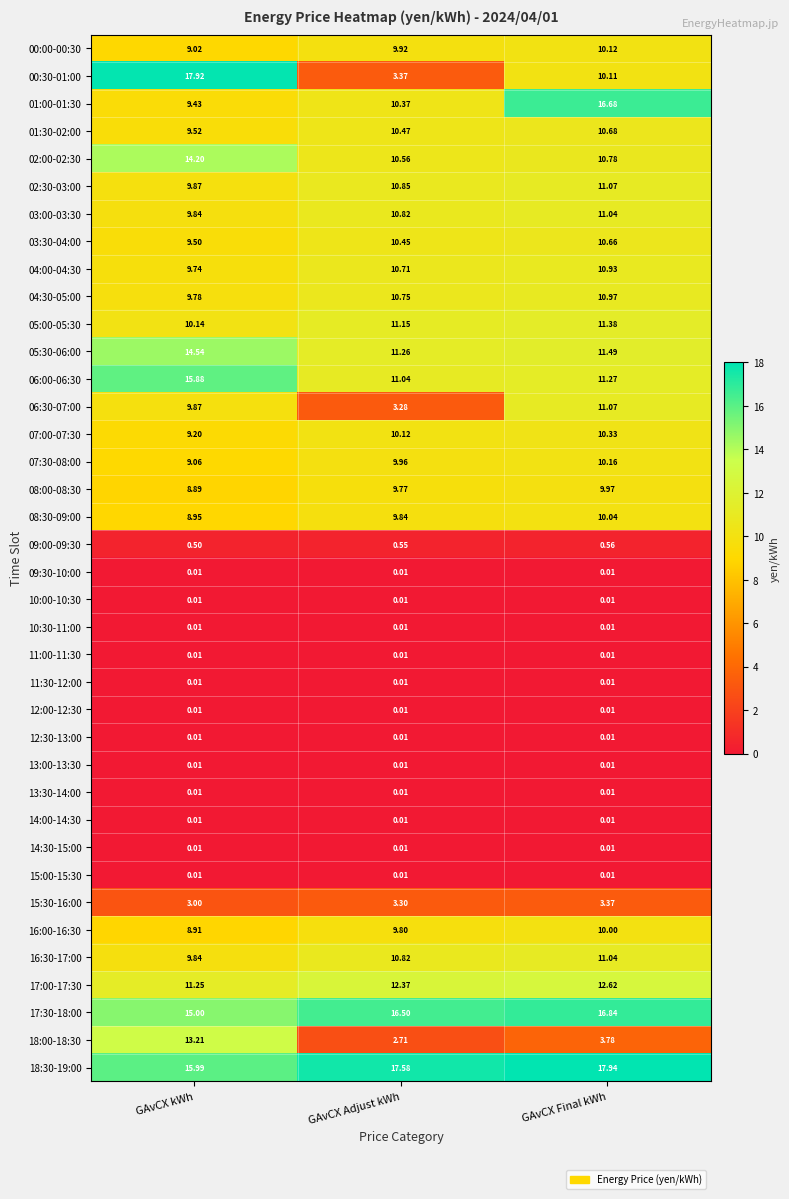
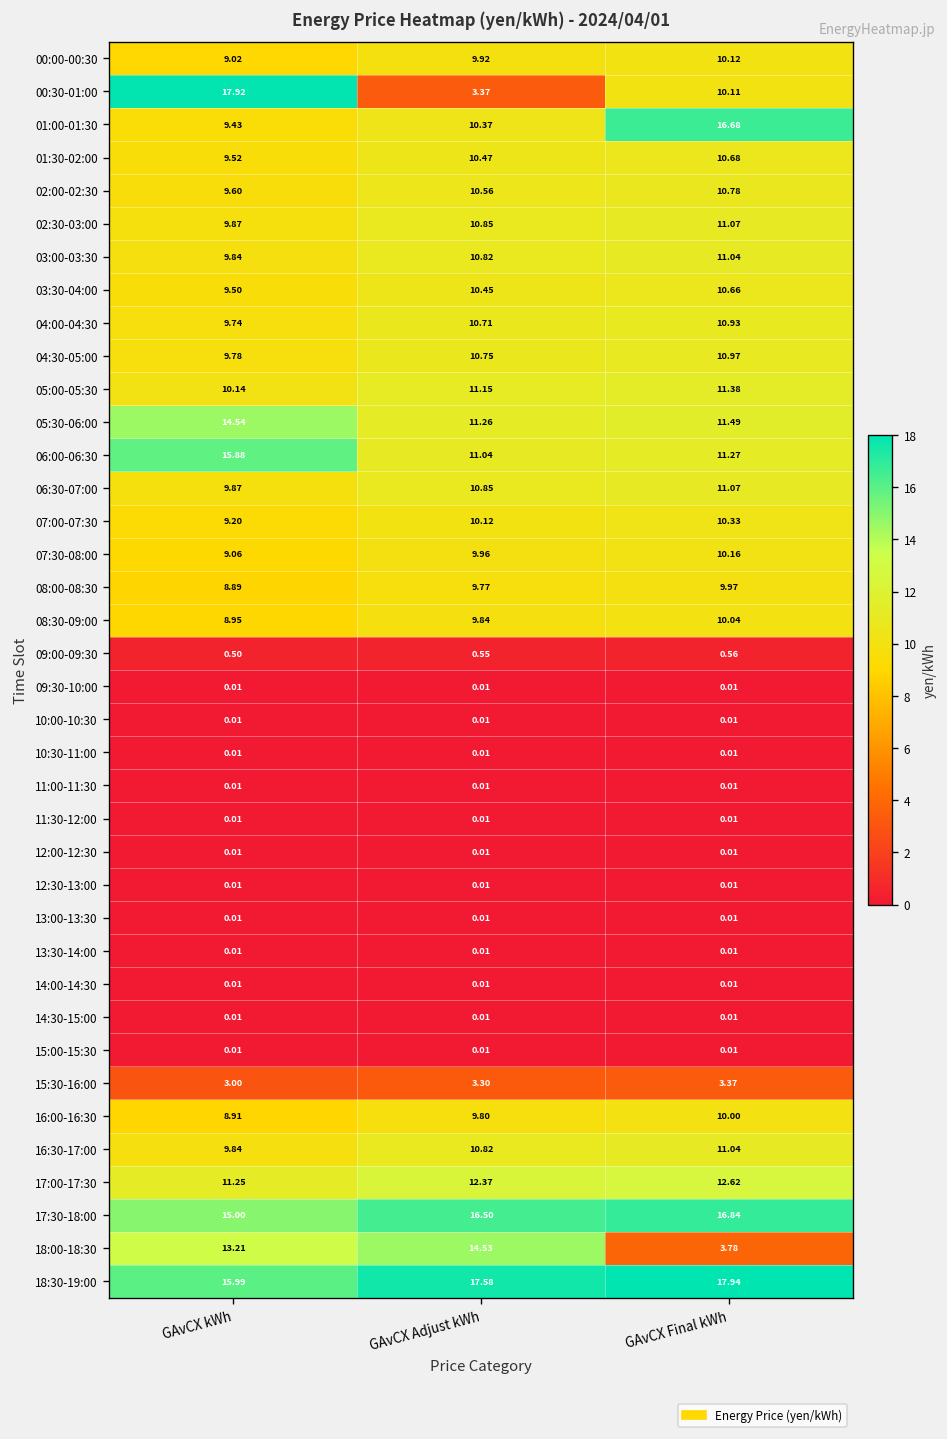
  {
    "00:00-00:30": {
      "GAvCX kWh": 9.02,
      "GAvCX Adjust kWh": 9.92,
      "GAvCX Final kWh": 10.12
    },
    "00:30-01:00": {
      "GAvCX kWh": 17.92,
      "GAvCX Adjust kWh": 3.37,
      "GAvCX Final kWh": 10.11
    },
    "01:00-01:30": {
      "GAvCX kWh": 9.43,
      "GAvCX Adjust kWh": 10.37,
      "GAvCX Final kWh": 16.68
    },
    "01:30-02:00": {
      "GAvCX kWh": 9.52,
      "GAvCX Adjust kWh": 10.47,
      "GAvCX Final kWh": 10.68
    },
    "02:00-02:30": {
-     "GAvCX kWh": 14.20,
+     "GAvCX kWh": 9.60,
      "GAvCX Adjust kWh": 10.56,
      "GAvCX Final kWh": 10.78
    },
    "02:30-03:00": {
      "GAvCX kWh": 9.87,
      "GAvCX Adjust kWh": 10.85,
      "GAvCX Final kWh": 11.07
    },
    "03:00-03:30": {
      "GAvCX kWh": 9.84,
      "GAvCX Adjust kWh": 10.82,
      "GAvCX Final kWh": 11.04
    },
    "03:30-04:00": {
      "GAvCX kWh": 9.50,
      "GAvCX Adjust kWh": 10.45,
      "GAvCX Final kWh": 10.66
    },
    "04:00-04:30": {
      "GAvCX kWh": 9.74,
      "GAvCX Adjust kWh": 10.71,
      "GAvCX Final kWh": 10.93
    },
    "04:30-05:00": {
      "GAvCX kWh": 9.78,
      "GAvCX Adjust kWh": 10.75,
      "GAvCX Final kWh": 10.97
    },
    "05:00-05:30": {
      "GAvCX kWh": 10.14,
      "GAvCX Adjust kWh": 11.15,
      "GAvCX Final kWh": 11.38
    },
    "05:30-06:00": {
      "GAvCX kWh": 14.54,
      "GAvCX Adjust kWh": 11.26,
      "GAvCX Final kWh": 11.49
    },
    "06:00-06:30": {
      "GAvCX kWh": 15.88,
      "GAvCX Adjust kWh": 11.04,
      "GAvCX Final kWh": 11.27
    },
    "06:30-07:00": {
      "GAvCX kWh": 9.87,
-     "GAvCX Adjust kWh": 3.28,
+     "GAvCX Adjust kWh": 10.85,
      "GAvCX Final kWh": 11.07
    },
    "07:00-07:30": {
      "GAvCX kWh": 9.20,
      "GAvCX Adjust kWh": 10.12,
      "GAvCX Final kWh": 10.33
    },
    "07:30-08:00": {
      "GAvCX kWh": 9.06,
      "GAvCX Adjust kWh": 9.96,
      "GAvCX Final kWh": 10.16
    },
    "08:00-08:30": {
      "GAvCX kWh": 8.89,
      "GAvCX Adjust kWh": 9.77,
      "GAvCX Final kWh": 9.97
    },
    "08:30-09:00": {
      "GAvCX kWh": 8.95,
      "GAvCX Adjust kWh": 9.84,
      "GAvCX Final kWh": 10.04
    },
    "09:00-09:30": {
      "GAvCX kWh": 0.50,
      "GAvCX Adjust kWh": 0.55,
      "GAvCX Final kWh": 0.56
    },
    "09:30-10:00": {
      "GAvCX kWh": 0.01,
      "GAvCX Adjust kWh": 0.01,
      "GAvCX Final kWh": 0.01
    },
    "10:00-10:30": {
      "GAvCX kWh": 0.01,
      "GAvCX Adjust kWh": 0.01,
      "GAvCX Final kWh": 0.01
    },
    "10:30-11:00": {
      "GAvCX kWh": 0.01,
      "GAvCX Adjust kWh": 0.01,
      "GAvCX Final kWh": 0.01
    },
    "11:00-11:30": {
      "GAvCX kWh": 0.01,
      "GAvCX Adjust kWh": 0.01,
      "GAvCX Final kWh": 0.01
    },
    "11:30-12:00": {
      "GAvCX kWh": 0.01,
      "GAvCX Adjust kWh": 0.01,
      "GAvCX Final kWh": 0.01
    },
    "12:00-12:30": {
      "GAvCX kWh": 0.01,
      "GAvCX Adjust kWh": 0.01,
      "GAvCX Final kWh": 0.01
    },
    "12:30-13:00": {
      "GAvCX kWh": 0.01,
      "GAvCX Adjust kWh": 0.01,
      "GAvCX Final kWh": 0.01
    },
    "13:00-13:30": {
      "GAvCX kWh": 0.01,
      "GAvCX Adjust kWh": 0.01,
      "GAvCX Final kWh": 0.01
    },
    "13:30-14:00": {
      "GAvCX kWh": 0.01,
      "GAvCX Adjust kWh": 0.01,
      "GAvCX Final kWh": 0.01
    },
    "14:00-14:30": {
      "GAvCX kWh": 0.01,
      "GAvCX Adjust kWh": 0.01,
      "GAvCX Final kWh": 0.01
    },
    "14:30-15:00": {
      "GAvCX kWh": 0.01,
      "GAvCX Adjust kWh": 0.01,
      "GAvCX Final kWh": 0.01
    },
    "15:00-15:30": {
      "GAvCX kWh": 0.01,
      "GAvCX Adjust kWh": 0.01,
      "GAvCX Final kWh": 0.01
    },
    "15:30-16:00": {
      "GAvCX kWh": 3.00,
      "GAvCX Adjust kWh": 3.30,
      "GAvCX Final kWh": 3.37
    },
    "16:00-16:30": {
      "GAvCX kWh": 8.91,
      "GAvCX Adjust kWh": 9.80,
      "GAvCX Final kWh": 10.00
    },
    "16:30-17:00": {
      "GAvCX kWh": 9.84,
      "GAvCX Adjust kWh": 10.82,
      "GAvCX Final kWh": 11.04
    },
    "17:00-17:30": {
      "GAvCX kWh": 11.25,
      "GAvCX Adjust kWh": 12.37,
      "GAvCX Final kWh": 12.62
    },
    "17:30-18:00": {
      "GAvCX kWh": 15.00,
      "GAvCX Adjust kWh": 16.50,
      "GAvCX Final kWh": 16.84
    },
    "18:00-18:30": {
      "GAvCX kWh": 13.21,
-     "GAvCX Adjust kWh": 2.71,
+     "GAvCX Adjust kWh": 14.53,
      "GAvCX Final kWh": 3.78
    },
    "18:30-19:00": {
      "GAvCX kWh": 15.99,
      "GAvCX Adjust kWh": 17.58,
      "GAvCX Final kWh": 17.94
    }
  }
